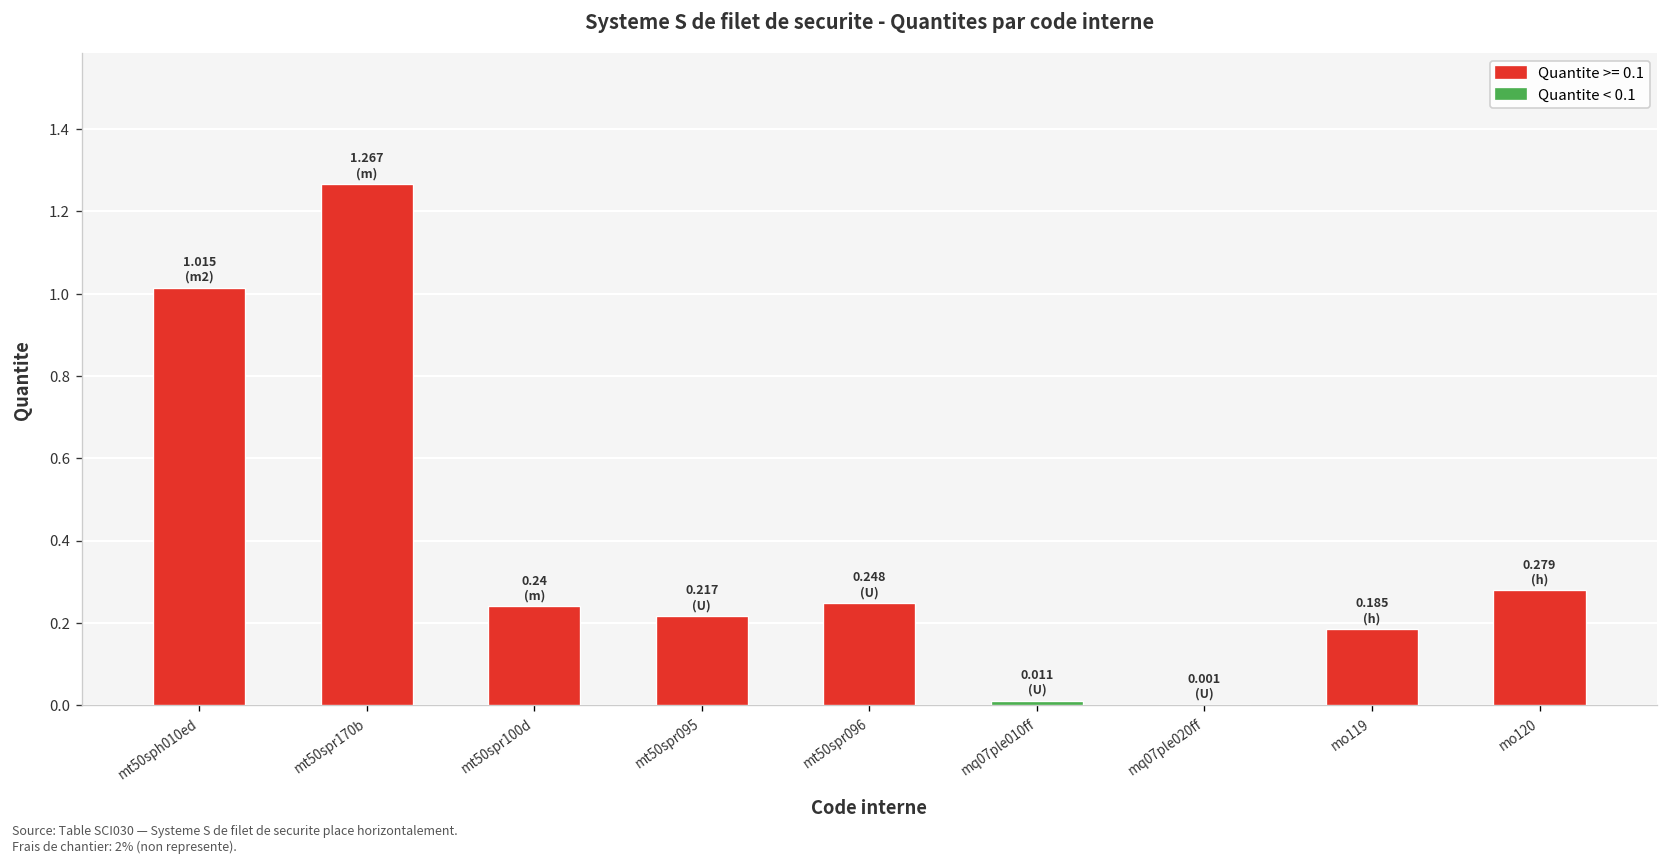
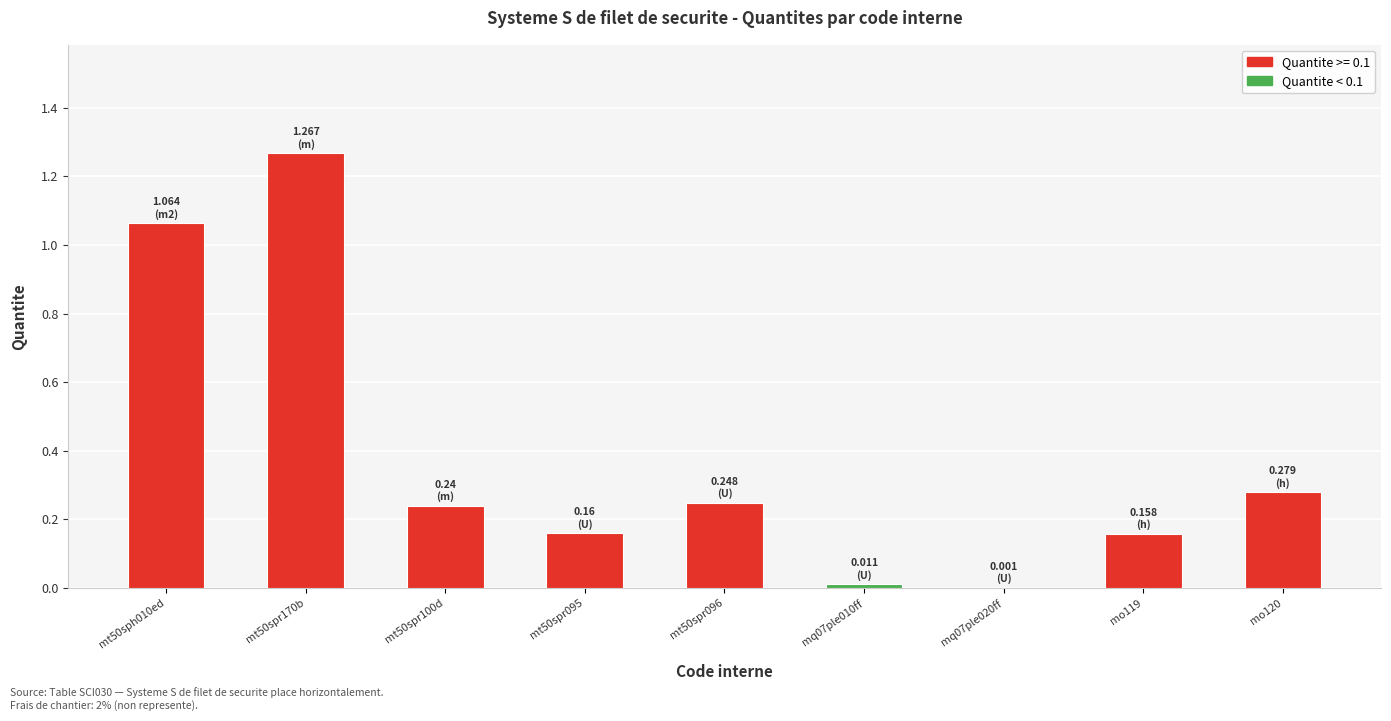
  {
-   "mt50sph010ed": 1.015,
+   "mt50sph010ed": 1.064,
    "mt50spr170b": 1.267,
    "mt50spr100d": 0.24,
-   "mt50spr095": 0.217,
+   "mt50spr095": 0.16,
    "mt50spr096": 0.248,
    "mq07ple010ff": 0.011,
    "mq07ple020ff": 0.001,
-   "mo119": 0.185,
+   "mo119": 0.158,
    "mo120": 0.279
  }
